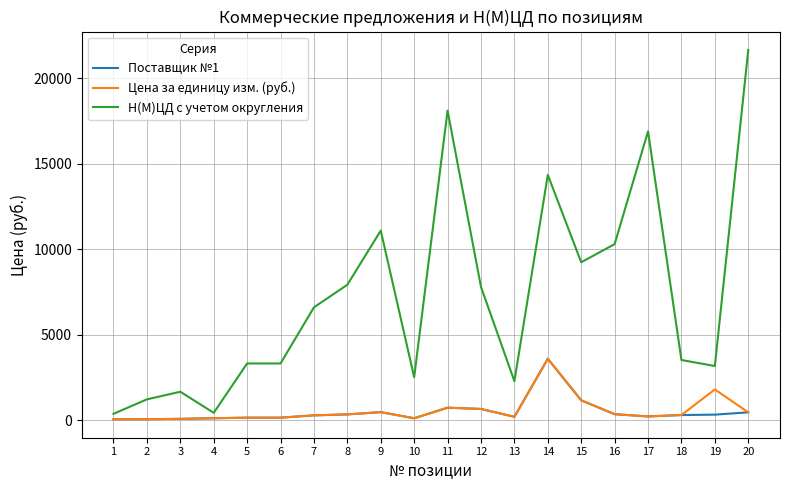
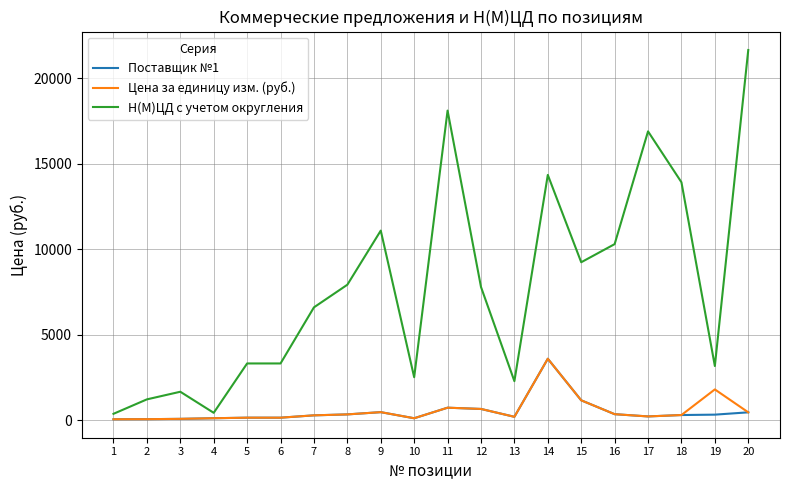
  {
    "Поставщик №1": {
      "19": 300
    },
    "Цена за единицу изм. (руб.)": {
      "19": 1800
    },
    "Н(М)ЦД с учетом округления": {
      "1": 400,
      "2": 1200,
      "3": 1700,
      "4": 400,
      "5": 3300,
      "6": 3300,
      "7": 6600,
      "8": 7900,
      "9": 11100,
      "10": 2500,
      "11": 18100,
      "12": 7800,
      "13": 2300,
      "14": 14300,
      "15": 9200,
      "16": 10300,
      "17": 16900,
-     "18": 3500,
+     "18": 13900,
      "19": 3200,
      "20": 21700
    }
  }
